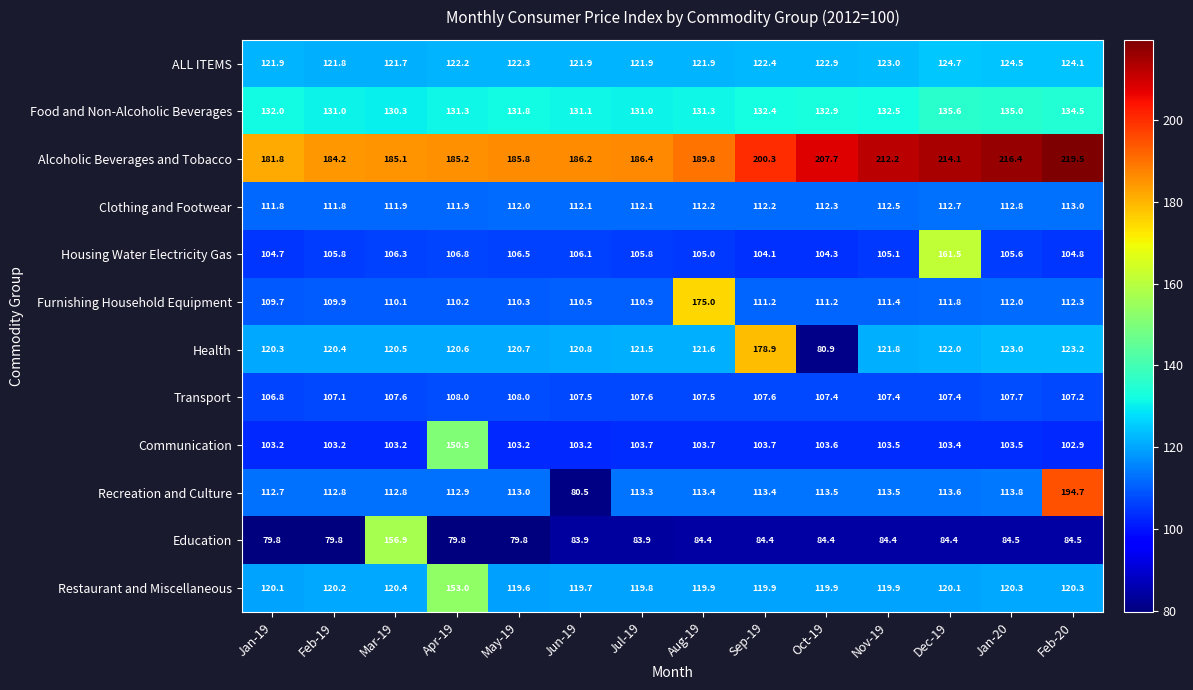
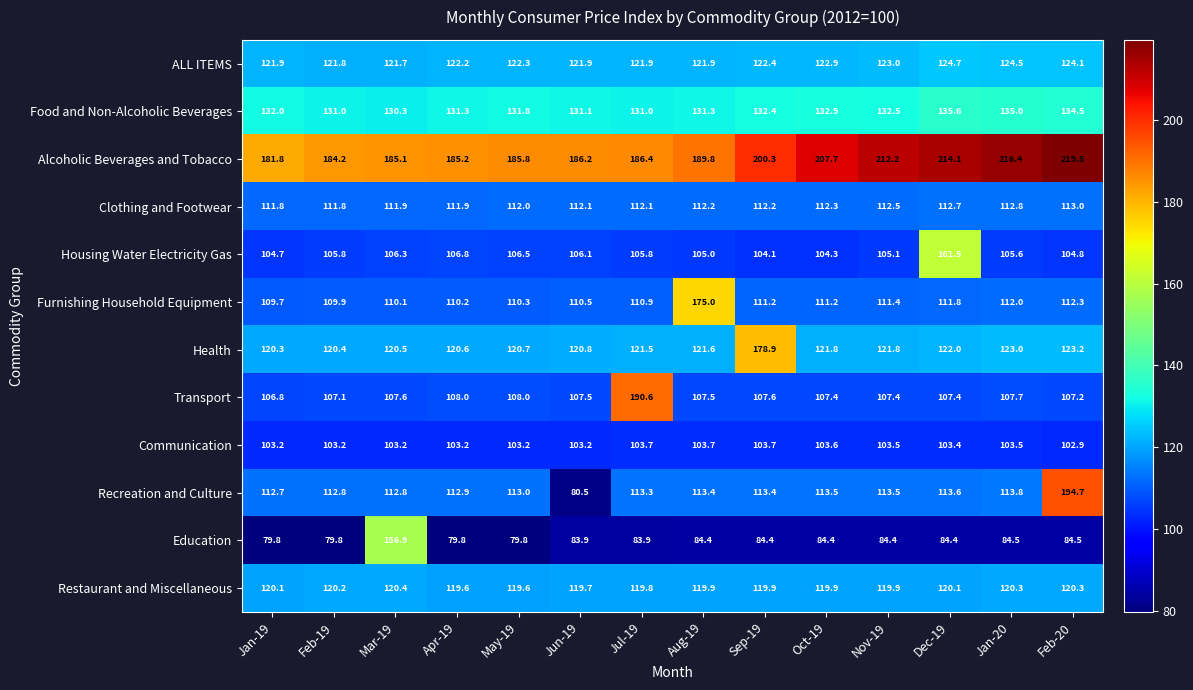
  {
    "ALL ITEMS": {
      "Jan-19": 121.9,
      "Feb-19": 121.8,
      "Mar-19": 121.7,
      "Apr-19": 122.2,
      "May-19": 122.3,
      "Jun-19": 121.9,
      "Jul-19": 121.9,
      "Aug-19": 121.9,
      "Sep-19": 122.4,
      "Oct-19": 122.9,
      "Nov-19": 123.0,
      "Dec-19": 124.7,
      "Jan-20": 124.5,
      "Feb-20": 124.1
    },
    "Food and Non-Alcoholic Beverages": {
      "Jan-19": 132.0,
      "Feb-19": 131.0,
      "Mar-19": 130.3,
      "Apr-19": 131.3,
      "May-19": 131.8,
      "Jun-19": 131.1,
      "Jul-19": 131.0,
      "Aug-19": 131.3,
      "Sep-19": 132.4,
      "Oct-19": 132.9,
      "Nov-19": 132.5,
      "Dec-19": 135.6,
      "Jan-20": 135.0,
      "Feb-20": 134.5
    },
    "Alcoholic Beverages and Tobacco": {
      "Jan-19": 181.8,
      "Feb-19": 184.2,
      "Mar-19": 185.1,
      "Apr-19": 185.2,
      "May-19": 185.8,
      "Jun-19": 186.2,
      "Jul-19": 186.4,
      "Aug-19": 189.8,
      "Sep-19": 200.3,
      "Oct-19": 207.7,
      "Nov-19": 212.2,
      "Dec-19": 214.1,
      "Jan-20": 216.4,
      "Feb-20": 219.5
    },
    "Clothing and Footwear": {
      "Jan-19": 111.8,
      "Feb-19": 111.8,
      "Mar-19": 111.9,
      "Apr-19": 111.9,
      "May-19": 112.0,
      "Jun-19": 112.1,
      "Jul-19": 112.1,
      "Aug-19": 112.2,
      "Sep-19": 112.2,
      "Oct-19": 112.3,
      "Nov-19": 112.5,
      "Dec-19": 112.7,
      "Jan-20": 112.8,
      "Feb-20": 113.0
    },
    "Housing Water Electricity Gas": {
      "Jan-19": 104.7,
      "Feb-19": 105.8,
      "Mar-19": 106.3,
      "Apr-19": 106.8,
      "May-19": 106.5,
      "Jun-19": 106.1,
      "Jul-19": 105.8,
      "Aug-19": 105.0,
      "Sep-19": 104.1,
      "Oct-19": 104.3,
      "Nov-19": 105.1,
      "Dec-19": 161.5,
      "Jan-20": 105.6,
      "Feb-20": 104.8
    },
    "Furnishing Household Equipment": {
      "Jan-19": 109.7,
      "Feb-19": 109.9,
      "Mar-19": 110.1,
      "Apr-19": 110.2,
      "May-19": 110.3,
      "Jun-19": 110.5,
      "Jul-19": 110.9,
      "Aug-19": 175.0,
      "Sep-19": 111.2,
      "Oct-19": 111.2,
      "Nov-19": 111.4,
      "Dec-19": 111.8,
      "Jan-20": 112.0,
      "Feb-20": 112.3
    },
    "Health": {
      "Jan-19": 120.3,
      "Feb-19": 120.4,
      "Mar-19": 120.5,
      "Apr-19": 120.6,
      "May-19": 120.7,
      "Jun-19": 120.8,
      "Jul-19": 121.5,
      "Aug-19": 121.6,
      "Sep-19": 178.9,
-     "Oct-19": 80.9,
+     "Oct-19": 121.8,
      "Nov-19": 121.8,
      "Dec-19": 122.0,
      "Jan-20": 123.0,
      "Feb-20": 123.2
    },
    "Transport": {
      "Jan-19": 106.8,
      "Feb-19": 107.1,
      "Mar-19": 107.6,
      "Apr-19": 108.0,
      "May-19": 108.0,
      "Jun-19": 107.5,
-     "Jul-19": 107.6,
+     "Jul-19": 190.6,
      "Aug-19": 107.5,
      "Sep-19": 107.6,
      "Oct-19": 107.4,
      "Nov-19": 107.4,
      "Dec-19": 107.4,
      "Jan-20": 107.7,
      "Feb-20": 107.2
    },
    "Communication": {
      "Jan-19": 103.2,
      "Feb-19": 103.2,
      "Mar-19": 103.2,
-     "Apr-19": 150.5,
+     "Apr-19": 103.2,
      "May-19": 103.2,
      "Jun-19": 103.2,
      "Jul-19": 103.7,
      "Aug-19": 103.7,
      "Sep-19": 103.7,
      "Oct-19": 103.6,
      "Nov-19": 103.5,
      "Dec-19": 103.4,
      "Jan-20": 103.5,
      "Feb-20": 102.9
    },
    "Recreation and Culture": {
      "Jan-19": 112.7,
      "Feb-19": 112.8,
      "Mar-19": 112.8,
      "Apr-19": 112.9,
      "May-19": 113.0,
      "Jun-19": 80.5,
      "Jul-19": 113.3,
      "Aug-19": 113.4,
      "Sep-19": 113.4,
      "Oct-19": 113.5,
      "Nov-19": 113.5,
      "Dec-19": 113.6,
      "Jan-20": 113.8,
      "Feb-20": 194.7
    },
    "Education": {
      "Jan-19": 79.8,
      "Feb-19": 79.8,
      "Mar-19": 156.9,
      "Apr-19": 79.8,
      "May-19": 79.8,
      "Jun-19": 83.9,
      "Jul-19": 83.9,
      "Aug-19": 84.4,
      "Sep-19": 84.4,
      "Oct-19": 84.4,
      "Nov-19": 84.4,
      "Dec-19": 84.4,
      "Jan-20": 84.5,
      "Feb-20": 84.5
    },
    "Restaurant and Miscellaneous": {
      "Jan-19": 120.1,
      "Feb-19": 120.2,
      "Mar-19": 120.4,
-     "Apr-19": 153.0,
+     "Apr-19": 119.6,
      "May-19": 119.6,
      "Jun-19": 119.7,
      "Jul-19": 119.8,
      "Aug-19": 119.9,
      "Sep-19": 119.9,
      "Oct-19": 119.9,
      "Nov-19": 119.9,
      "Dec-19": 120.1,
      "Jan-20": 120.3,
      "Feb-20": 120.3
    }
  }
